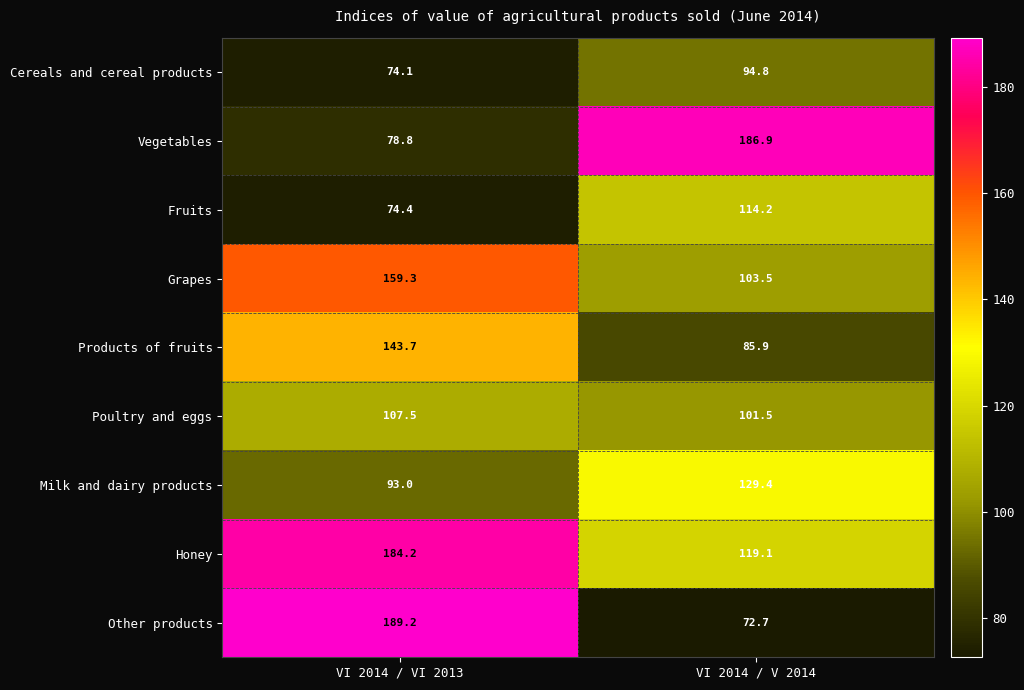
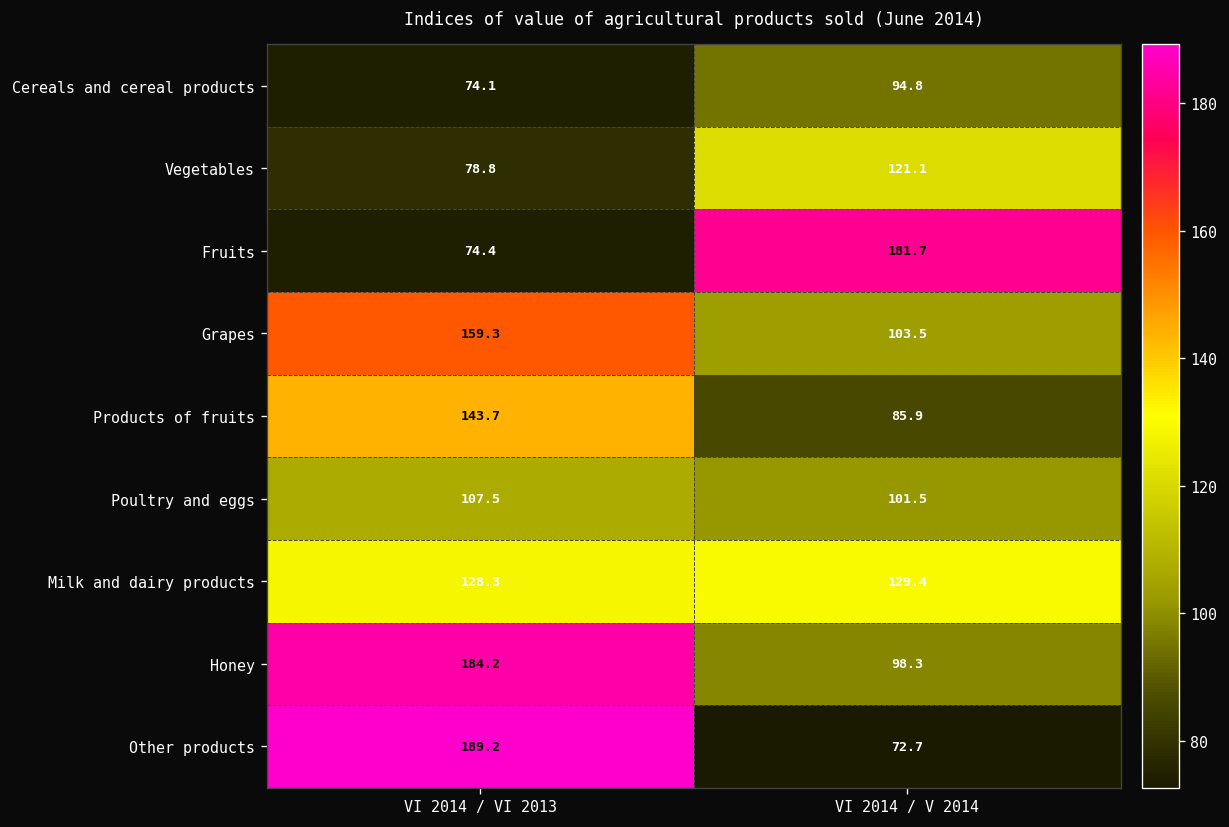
  {
    "Cereals and cereal products": {
      "VI 2014 / VI 2013": 74.1,
      "VI 2014 / V 2014": 94.8
    },
    "Vegetables": {
      "VI 2014 / VI 2013": 78.8,
-     "VI 2014 / V 2014": 186.9
+     "VI 2014 / V 2014": 121.1
    },
    "Fruits": {
      "VI 2014 / VI 2013": 74.4,
-     "VI 2014 / V 2014": 114.2
+     "VI 2014 / V 2014": 181.7
    },
    "Grapes": {
      "VI 2014 / VI 2013": 159.3,
      "VI 2014 / V 2014": 103.5
    },
    "Products of fruits": {
      "VI 2014 / VI 2013": 143.7,
      "VI 2014 / V 2014": 85.9
    },
    "Poultry and eggs": {
      "VI 2014 / VI 2013": 107.5,
      "VI 2014 / V 2014": 101.5
    },
    "Milk and dairy products": {
-     "VI 2014 / VI 2013": 93.0,
+     "VI 2014 / VI 2013": 128.3,
      "VI 2014 / V 2014": 129.4
    },
    "Honey": {
      "VI 2014 / VI 2013": 184.2,
-     "VI 2014 / V 2014": 119.1
+     "VI 2014 / V 2014": 98.3
    },
    "Other products": {
      "VI 2014 / VI 2013": 189.2,
      "VI 2014 / V 2014": 72.7
    }
  }
